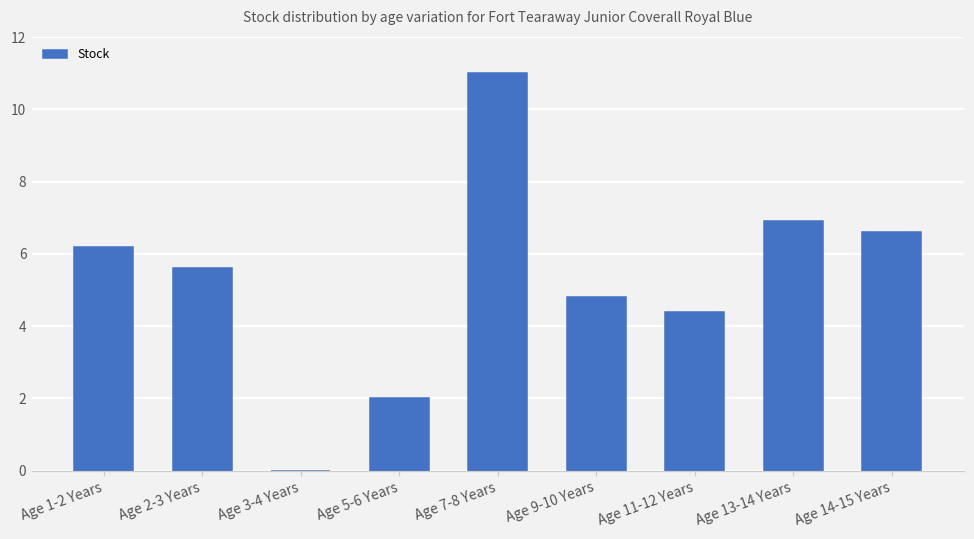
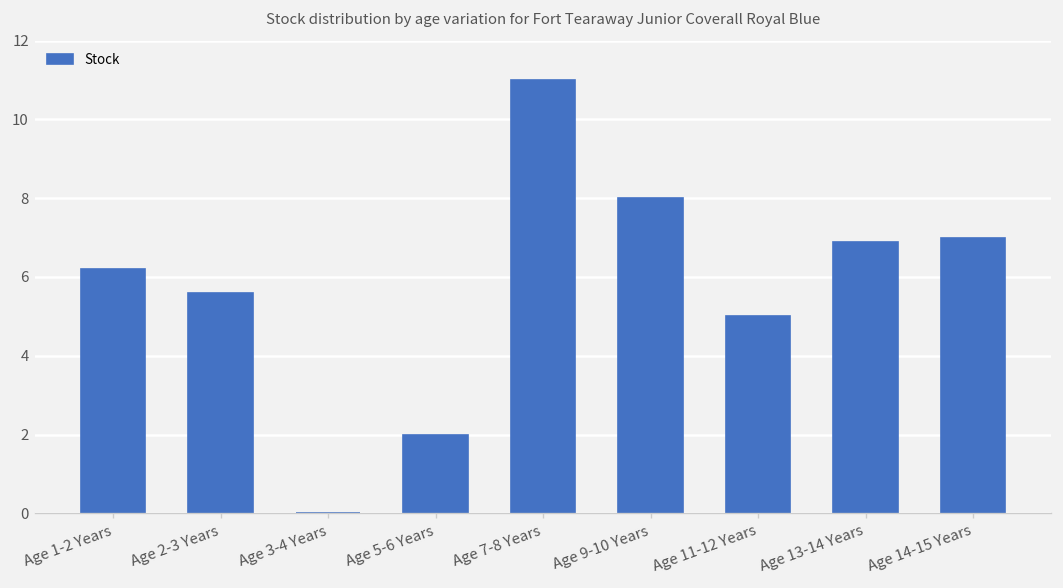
  {
    "Age 1-2 Years": 6.2,
    "Age 2-3 Years": 5.6,
    "Age 3-4 Years": 0.0,
    "Age 5-6 Years": 2.0,
    "Age 7-8 Years": 11.0,
-   "Age 9-10 Years": 4.8,
-   "Age 11-12 Years": 4.4,
+   "Age 9-10 Years": 8.0,
+   "Age 11-12 Years": 5.0,
    "Age 13-14 Years": 6.9,
-   "Age 14-15 Years": 6.6
+   "Age 14-15 Years": 7.0
  }
